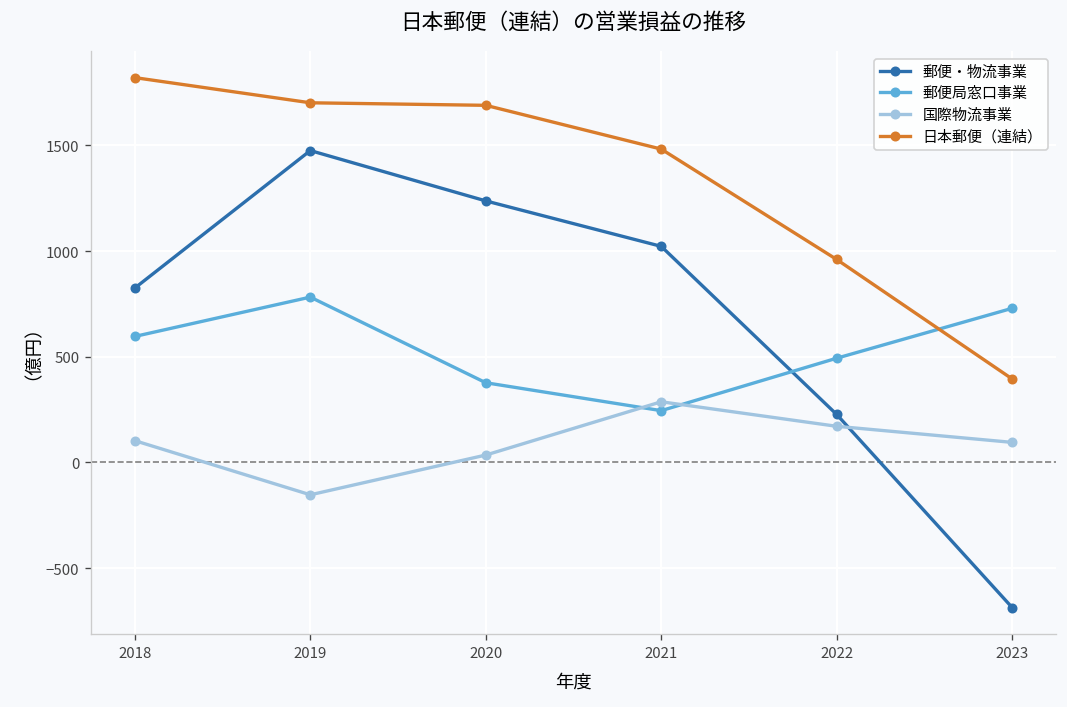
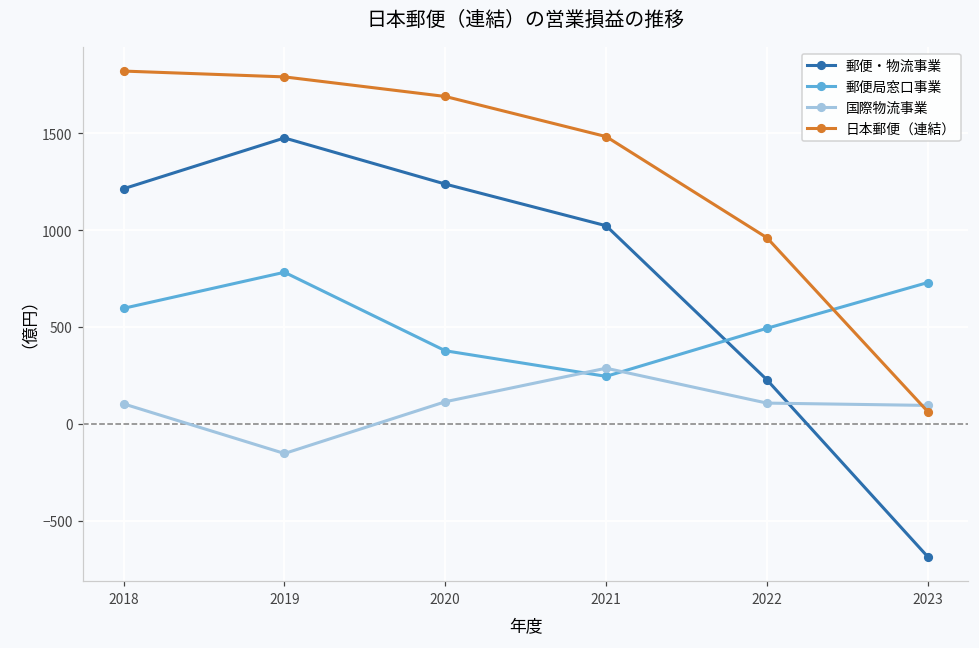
  {
    "郵便・物流事業": {
-     "2018": 830,
+     "2018": 1210,
      "2019": 1480,
      "2020": 1240,
      "2021": 1020,
      "2022": 230,
      "2023": -690
    },
    "郵便局窓口事業": {
      "2018": 600,
      "2019": 780,
      "2020": 380,
      "2021": 250,
      "2022": 490,
      "2023": 730
    },
    "国際物流事業": {
      "2018": 100,
      "2019": -150,
-     "2020": 40,
+     "2020": 110,
      "2021": 290,
-     "2022": 170,
+     "2022": 110,
      "2023": 100
    },
    "日本郵便（連結）": {
      "2018": 1820,
-     "2019": 1700,
+     "2019": 1790,
      "2020": 1690,
      "2021": 1480,
      "2022": 960,
-     "2023": 400
+     "2023": 60
    }
  }
